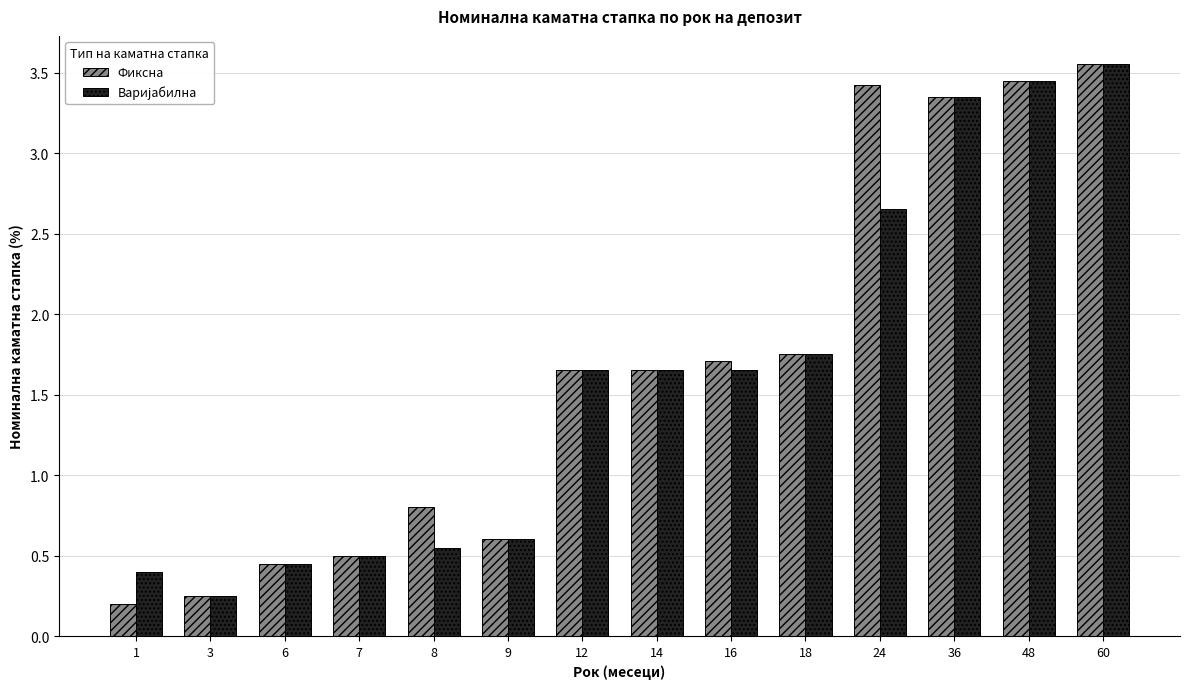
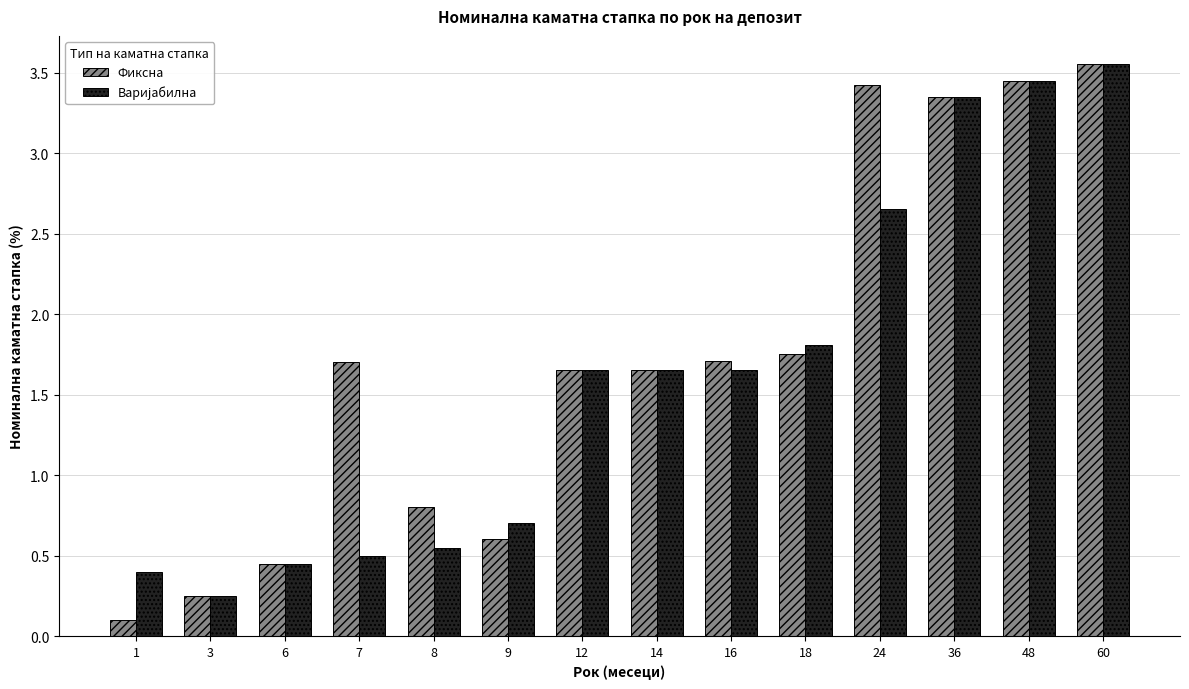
  {
    "Фиксна": {
-     "1": 0.2,
+     "1": 0.1,
      "3": 0.25,
      "6": 0.45,
-     "7": 0.5,
+     "7": 1.7,
      "8": 0.8,
      "9": 0.6,
      "12": 1.65,
      "14": 1.65,
      "16": 1.7,
      "18": 1.75,
      "24": 3.42,
      "36": 3.35,
      "48": 3.45,
      "60": 3.55
    },
    "Варијабилна": {
      "1": 0.40,
      "3": 0.25,
      "6": 0.45,
      "7": 0.50,
      "8": 0.55,
-     "9": 0.6,
+     "9": 0.7,
      "12": 1.65,
      "14": 1.65,
      "16": 1.65,
-     "18": 1.75,
+     "18": 1.81,
      "24": 2.65,
      "36": 3.35,
      "48": 3.45,
      "60": 3.55
    }
  }
